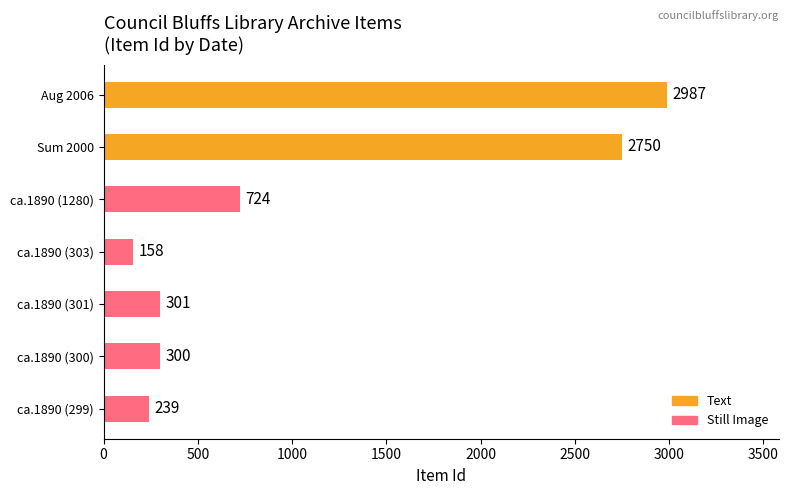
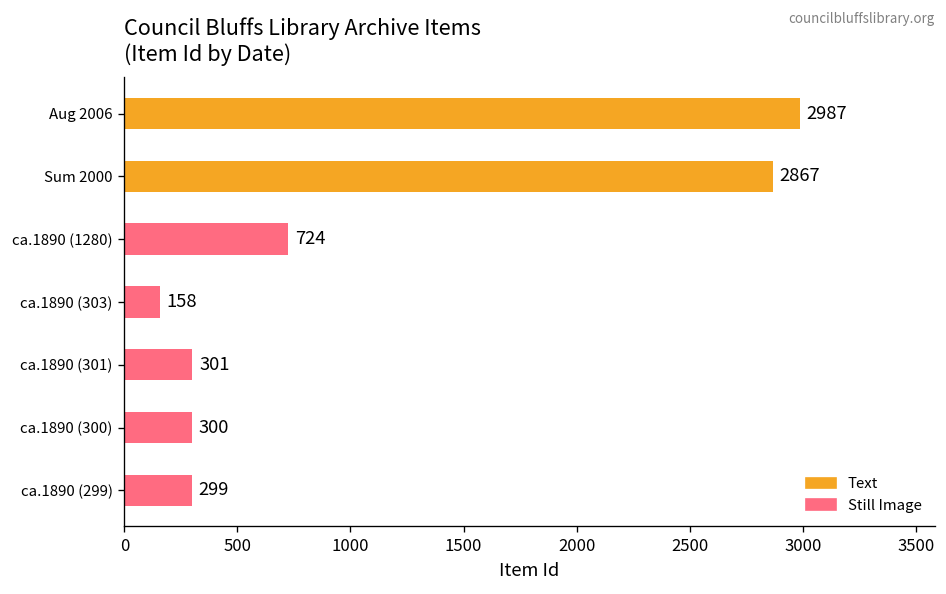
  {
    "Aug 2006": 2987,
-   "Sum 2000": 2750,
+   "Sum 2000": 2867,
    "ca.1890 (1280)": 724,
    "ca.1890 (303)": 158,
    "ca.1890 (301)": 301,
    "ca.1890 (300)": 300,
-   "ca.1890 (299)": 239
+   "ca.1890 (299)": 299
  }
